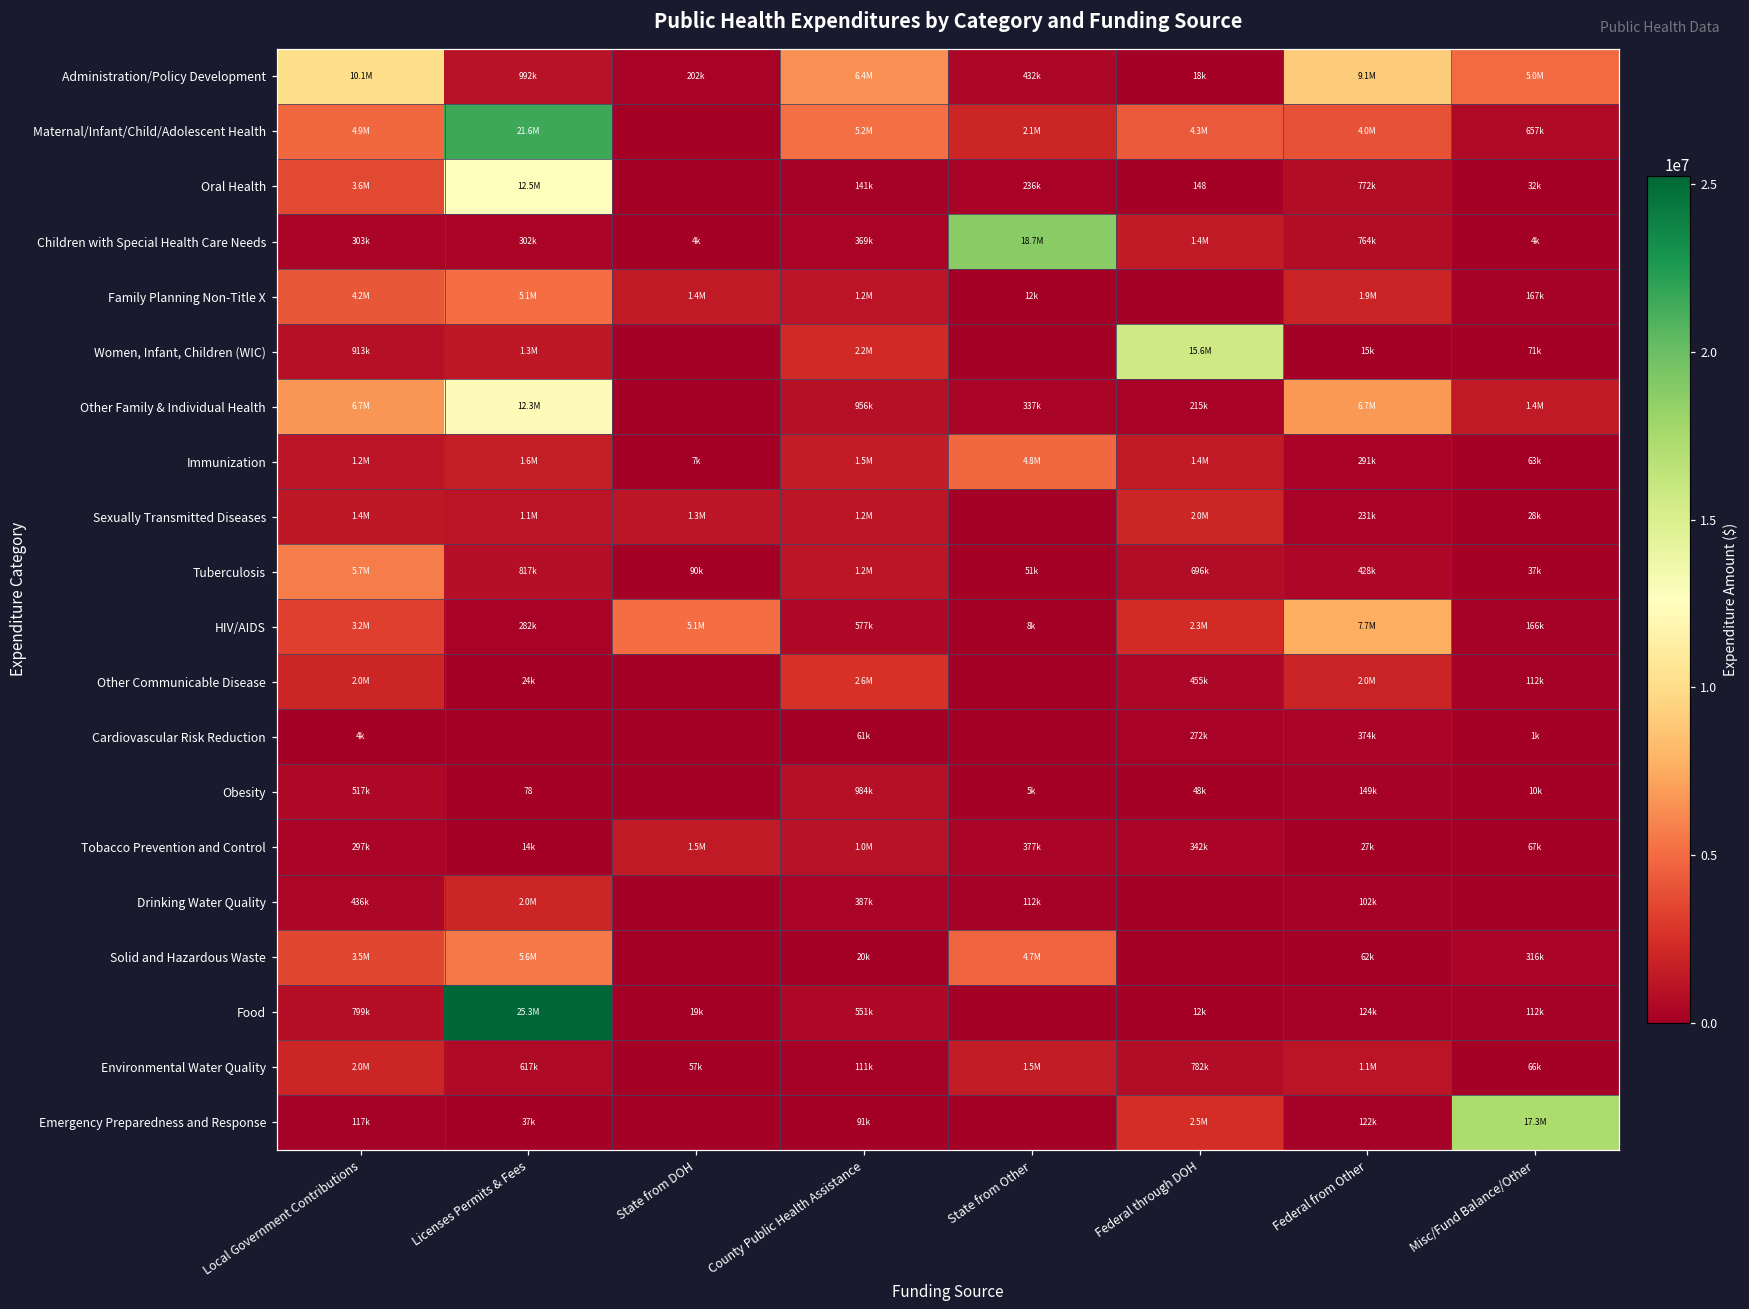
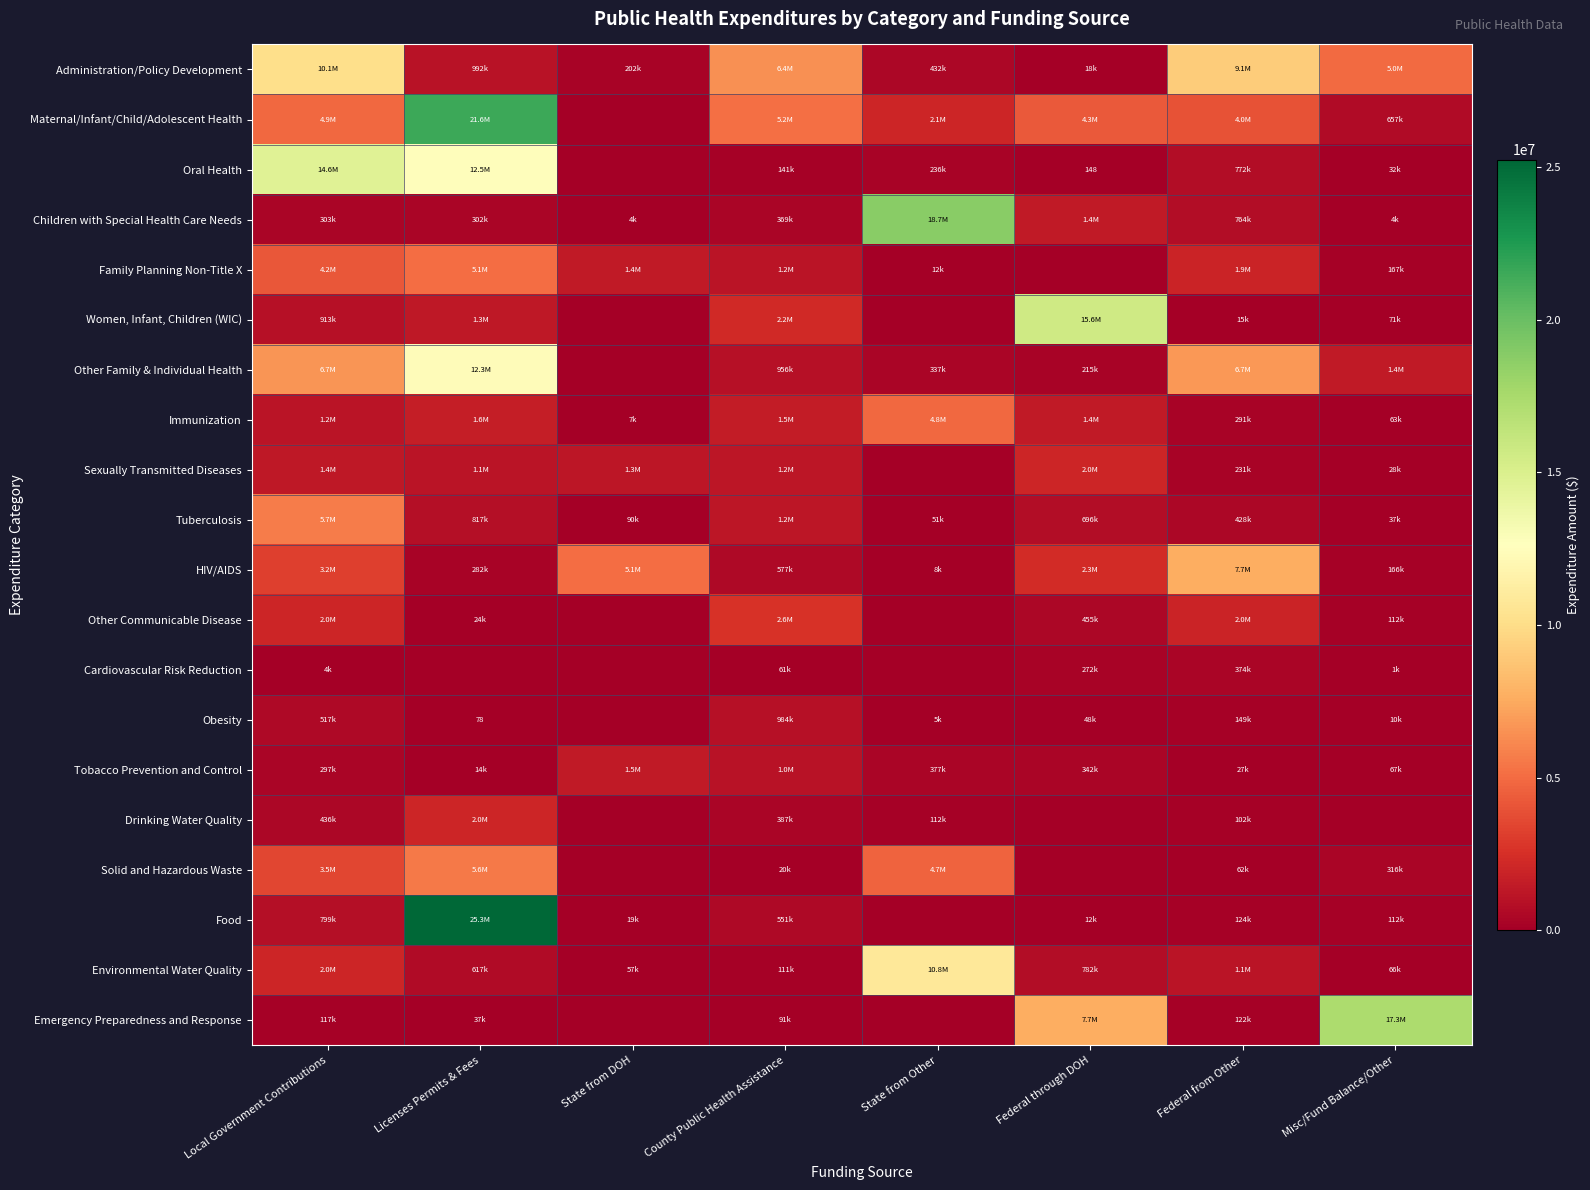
  {
    "Administration/Policy Development": {
      "Local Government Contributions": "10.1M",
      "Licenses Permits & Fees": "992k",
      "State from DOH": "202k",
      "County Public Health Assistance": "6.4M",
      "State from Other": "432k",
      "Federal through DOH": "18k",
      "Federal from Other": "9.1M",
      "Misc/Fund Balance/Other": "5.0M"
    },
    "Maternal/Infant/Child/Adolescent Health": {
      "Local Government Contributions": "4.9M",
      "Licenses Permits & Fees": "21.6M",
      "County Public Health Assistance": "5.2M",
      "State from Other": "2.1M",
      "Federal through DOH": "4.3M",
      "Federal from Other": "4.0M",
      "Misc/Fund Balance/Other": "657k"
    },
    "Oral Health": {
-     "Local Government Contributions": "3.6M",
+     "Local Government Contributions": "14.6M",
      "Licenses Permits & Fees": "12.5M",
      "County Public Health Assistance": "141k",
      "State from Other": "236k",
      "Federal through DOH": "148",
      "Federal from Other": "772k",
      "Misc/Fund Balance/Other": "32k"
    },
    "Children with Special Health Care Needs": {
      "Local Government Contributions": "303k",
      "Licenses Permits & Fees": "302k",
      "State from DOH": "4k",
      "County Public Health Assistance": "369k",
      "State from Other": "18.7M",
      "Federal through DOH": "1.4M",
      "Federal from Other": "764k",
      "Misc/Fund Balance/Other": "4k"
    },
    "Family Planning Non-Title X": {
      "Local Government Contributions": "4.2M",
      "Licenses Permits & Fees": "5.1M",
      "State from DOH": "1.4M",
      "County Public Health Assistance": "1.2M",
      "State from Other": "12k",
      "Federal from Other": "1.9M",
      "Misc/Fund Balance/Other": "167k"
    },
    "Women, Infant, Children (WIC)": {
      "Local Government Contributions": "913k",
      "Licenses Permits & Fees": "1.3M",
      "County Public Health Assistance": "2.2M",
      "Federal through DOH": "15.6M",
      "Federal from Other": "15k",
      "Misc/Fund Balance/Other": "71k"
    },
    "Other Family & Individual Health": {
      "Local Government Contributions": "6.7M",
      "Licenses Permits & Fees": "12.3M",
      "County Public Health Assistance": "956k",
      "State from Other": "337k",
      "Federal through DOH": "215k",
      "Federal from Other": "6.7M",
      "Misc/Fund Balance/Other": "1.4M"
    },
    "Immunization": {
      "Local Government Contributions": "1.2M",
      "Licenses Permits & Fees": "1.6M",
      "State from DOH": "7k",
      "County Public Health Assistance": "1.5M",
      "State from Other": "4.8M",
      "Federal through DOH": "1.4M",
      "Federal from Other": "291k",
      "Misc/Fund Balance/Other": "63k"
    },
    "Sexually Transmitted Diseases": {
      "Local Government Contributions": "1.4M",
      "Licenses Permits & Fees": "1.1M",
      "State from DOH": "1.3M",
      "County Public Health Assistance": "1.2M",
      "Federal through DOH": "2.0M",
      "Federal from Other": "231k",
      "Misc/Fund Balance/Other": "28k"
    },
    "Tuberculosis": {
      "Local Government Contributions": "5.7M",
      "Licenses Permits & Fees": "817k",
      "State from DOH": "90k",
      "County Public Health Assistance": "1.2M",
      "State from Other": "51k",
      "Federal through DOH": "696k",
      "Federal from Other": "428k",
      "Misc/Fund Balance/Other": "37k"
    },
    "HIV/AIDS": {
      "Local Government Contributions": "3.2M",
      "Licenses Permits & Fees": "282k",
      "State from DOH": "5.1M",
      "County Public Health Assistance": "577k",
      "State from Other": "8k",
      "Federal through DOH": "2.3M",
      "Federal from Other": "7.7M",
      "Misc/Fund Balance/Other": "166k"
    },
    "Other Communicable Disease": {
      "Local Government Contributions": "2.0M",
      "Licenses Permits & Fees": "24k",
      "County Public Health Assistance": "2.6M",
      "Federal through DOH": "455k",
      "Federal from Other": "2.0M",
      "Misc/Fund Balance/Other": "112k"
    },
    "Cardiovascular Risk Reduction": {
      "Local Government Contributions": "4k",
      "County Public Health Assistance": "61k",
      "Federal through DOH": "272k",
      "Federal from Other": "374k",
      "Misc/Fund Balance/Other": "1k"
    },
    "Obesity": {
      "Local Government Contributions": "517k",
      "Licenses Permits & Fees": "78",
      "County Public Health Assistance": "984k",
      "State from Other": "5k",
      "Federal through DOH": "48k",
      "Federal from Other": "149k",
      "Misc/Fund Balance/Other": "10k"
    },
    "Tobacco Prevention and Control": {
      "Local Government Contributions": "297k",
      "Licenses Permits & Fees": "14k",
      "State from DOH": "1.5M",
      "County Public Health Assistance": "1.0M",
      "State from Other": "377k",
      "Federal through DOH": "342k",
      "Federal from Other": "27k",
      "Misc/Fund Balance/Other": "67k"
    },
    "Drinking Water Quality": {
      "Local Government Contributions": "436k",
      "Licenses Permits & Fees": "2.0M",
      "County Public Health Assistance": "387k",
      "State from Other": "112k",
      "Federal from Other": "102k"
    },
    "Solid and Hazardous Waste": {
      "Local Government Contributions": "3.5M",
      "Licenses Permits & Fees": "5.6M",
      "County Public Health Assistance": "20k",
      "State from Other": "4.7M",
      "Federal from Other": "62k",
      "Misc/Fund Balance/Other": "316k"
    },
    "Food": {
      "Local Government Contributions": "799k",
      "Licenses Permits & Fees": "25.3M",
      "State from DOH": "19k",
      "County Public Health Assistance": "551k",
      "Federal through DOH": "12k",
      "Federal from Other": "124k",
      "Misc/Fund Balance/Other": "112k"
    },
    "Environmental Water Quality": {
      "Local Government Contributions": "2.0M",
      "Licenses Permits & Fees": "617k",
      "State from DOH": "57k",
      "County Public Health Assistance": "111k",
-     "State from Other": "1.5M",
+     "State from Other": "10.8M",
      "Federal through DOH": "782k",
      "Federal from Other": "1.1M",
      "Misc/Fund Balance/Other": "66k"
    },
    "Emergency Preparedness and Response": {
      "Local Government Contributions": "117k",
      "Licenses Permits & Fees": "37k",
      "County Public Health Assistance": "91k",
-     "Federal through DOH": "2.5M",
+     "Federal through DOH": "7.7M",
      "Federal from Other": "122k",
      "Misc/Fund Balance/Other": "17.3M"
    }
  }
